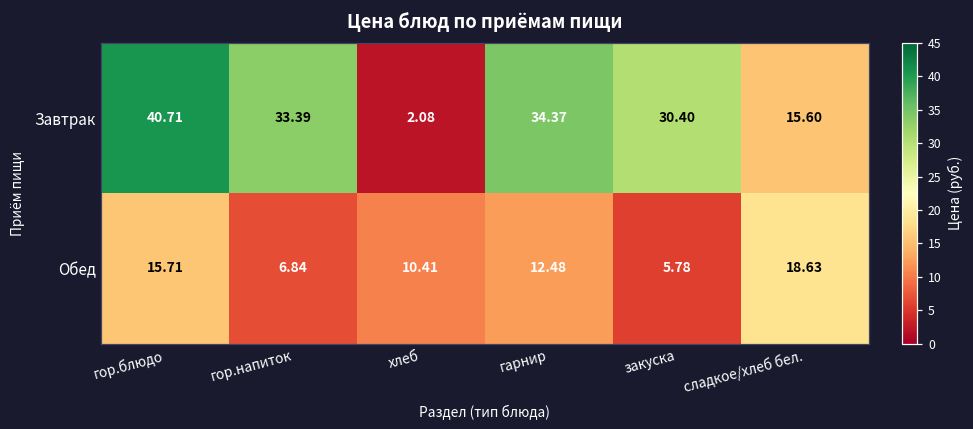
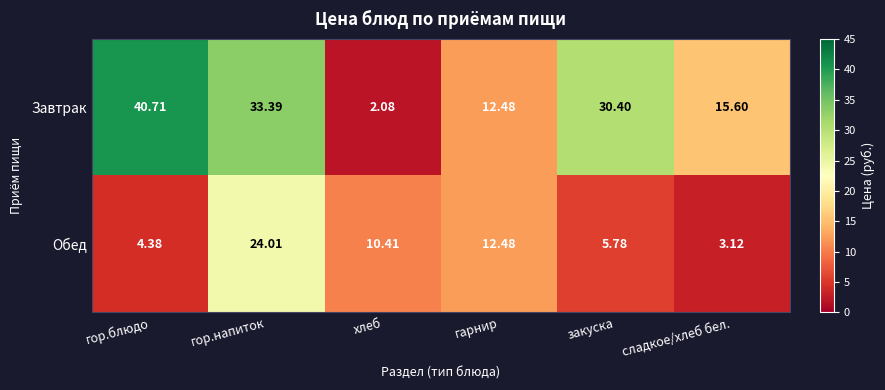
  {
    "Завтрак": {
      "гор.блюдо": 40.71,
      "гор.напиток": 33.39,
      "хлеб": 2.08,
-     "гарнир": 34.37,
+     "гарнир": 12.48,
      "закуска": 30.40,
      "сладкое/хлеб бел.": 15.60
    },
    "Обед": {
-     "гор.блюдо": 15.71,
-     "гор.напиток": 6.84,
+     "гор.блюдо": 4.38,
+     "гор.напиток": 24.01,
      "хлеб": 10.41,
      "гарнир": 12.48,
      "закуска": 5.78,
-     "сладкое/хлеб бел.": 18.63
+     "сладкое/хлеб бел.": 3.12
    }
  }
